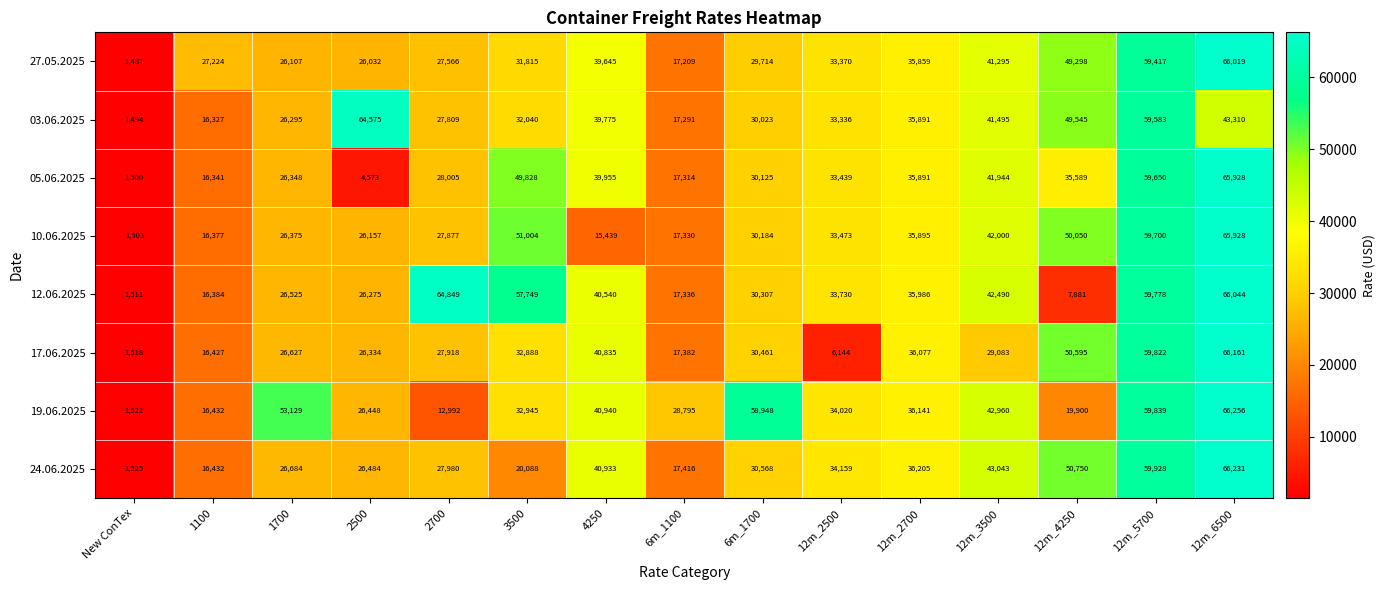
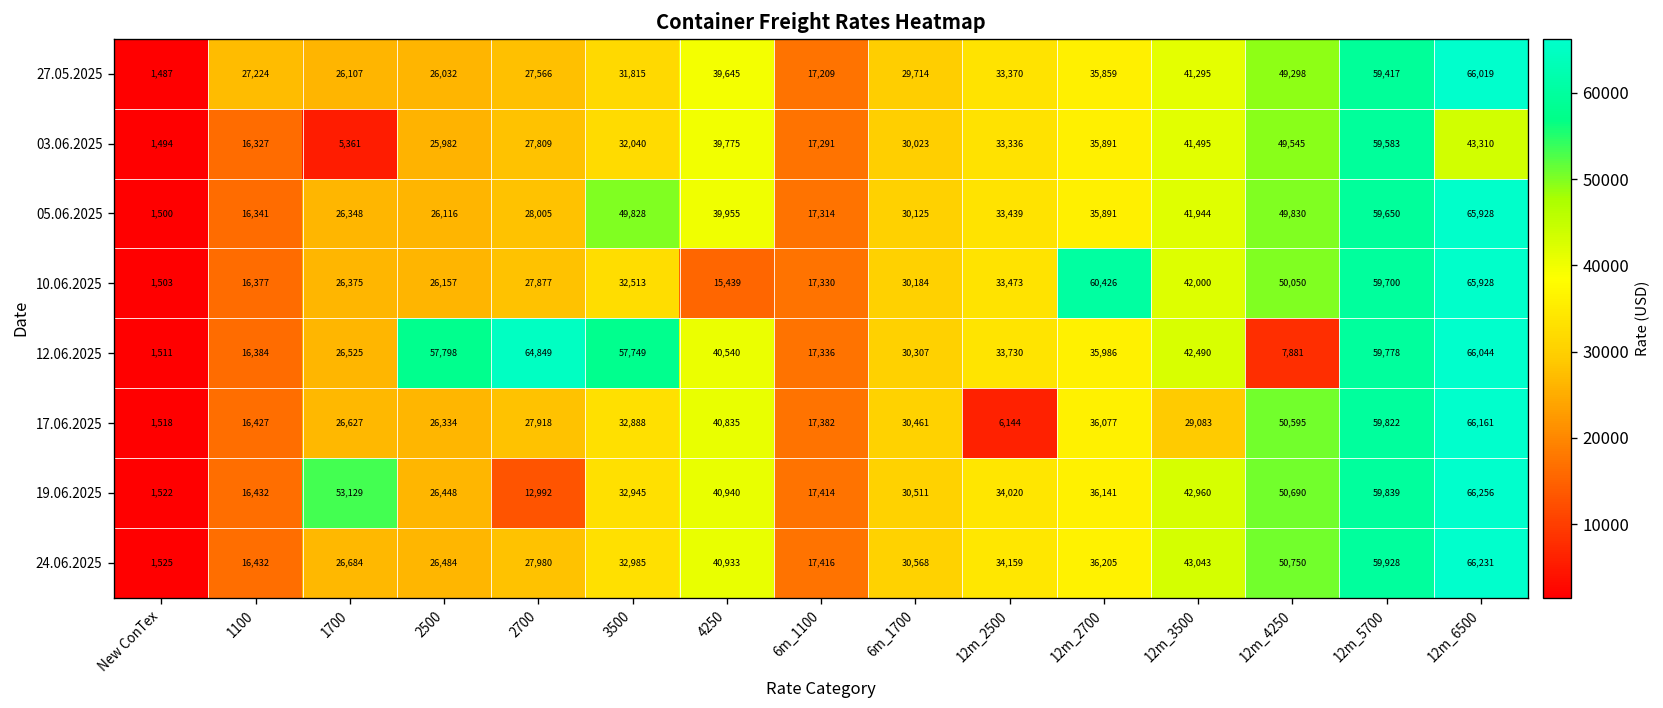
  {
    "27.05.2025": {
      "New ConTex": "1,487",
      "1100": "27,224",
      "1700": "26,107",
      "2500": "26,032",
      "2700": "27,566",
      "3500": "31,815",
      "4250": "39,645",
      "6m_1100": "17,209",
      "6m_1700": "29,714",
      "12m_2500": "33,370",
      "12m_2700": "35,859",
      "12m_3500": "41,295",
      "12m_4250": "49,298",
      "12m_5700": "59,417",
      "12m_6500": "66,019"
    },
    "03.06.2025": {
      "New ConTex": "1,494",
      "1100": "16,327",
-     "1700": "26,295",
-     "2500": "64,575",
+     "1700": "5,361",
+     "2500": "25,982",
      "2700": "27,809",
      "3500": "32,040",
      "4250": "39,775",
      "6m_1100": "17,291",
      "6m_1700": "30,023",
      "12m_2500": "33,336",
      "12m_2700": "35,891",
      "12m_3500": "41,495",
      "12m_4250": "49,545",
      "12m_5700": "59,583",
      "12m_6500": "43,310"
    },
    "05.06.2025": {
      "New ConTex": "1,500",
      "1100": "16,341",
      "1700": "26,348",
-     "2500": "4,573",
+     "2500": "26,116",
      "2700": "28,005",
      "3500": "49,828",
      "4250": "39,955",
      "6m_1100": "17,314",
      "6m_1700": "30,125",
      "12m_2500": "33,439",
      "12m_2700": "35,891",
      "12m_3500": "41,944",
-     "12m_4250": "35,589",
+     "12m_4250": "49,830",
      "12m_5700": "59,650",
      "12m_6500": "65,928"
    },
    "10.06.2025": {
      "New ConTex": "1,503",
      "1100": "16,377",
      "1700": "26,375",
      "2500": "26,157",
      "2700": "27,877",
-     "3500": "51,004",
+     "3500": "32,513",
      "4250": "15,439",
      "6m_1100": "17,330",
      "6m_1700": "30,184",
      "12m_2500": "33,473",
-     "12m_2700": "35,895",
+     "12m_2700": "60,426",
      "12m_3500": "42,000",
      "12m_4250": "50,050",
      "12m_5700": "59,700",
      "12m_6500": "65,928"
    },
    "12.06.2025": {
      "New ConTex": "1,511",
      "1100": "16,384",
      "1700": "26,525",
-     "2500": "26,275",
+     "2500": "57,798",
      "2700": "64,849",
      "3500": "57,749",
      "4250": "40,540",
      "6m_1100": "17,336",
      "6m_1700": "30,307",
      "12m_2500": "33,730",
      "12m_2700": "35,986",
      "12m_3500": "42,490",
      "12m_4250": "7,881",
      "12m_5700": "59,778",
      "12m_6500": "66,044"
    },
    "17.06.2025": {
      "New ConTex": "1,518",
      "1100": "16,427",
      "1700": "26,627",
      "2500": "26,334",
      "2700": "27,918",
      "3500": "32,888",
      "4250": "40,835",
      "6m_1100": "17,382",
      "6m_1700": "30,461",
      "12m_2500": "6,144",
      "12m_2700": "36,077",
      "12m_3500": "29,083",
      "12m_4250": "50,595",
      "12m_5700": "59,822",
      "12m_6500": "66,161"
    },
    "19.06.2025": {
      "New ConTex": "1,522",
      "1100": "16,432",
      "1700": "53,129",
      "2500": "26,448",
      "2700": "12,992",
      "3500": "32,945",
      "4250": "40,940",
-     "6m_1100": "28,795",
-     "6m_1700": "58,948",
+     "6m_1100": "17,414",
+     "6m_1700": "30,511",
      "12m_2500": "34,020",
      "12m_2700": "36,141",
      "12m_3500": "42,960",
-     "12m_4250": "19,900",
+     "12m_4250": "50,690",
      "12m_5700": "59,839",
      "12m_6500": "66,256"
    },
    "24.06.2025": {
      "New ConTex": "1,525",
      "1100": "16,432",
      "1700": "26,684",
      "2500": "26,484",
      "2700": "27,980",
-     "3500": "20,088",
+     "3500": "32,985",
      "4250": "40,933",
      "6m_1100": "17,416",
      "6m_1700": "30,568",
      "12m_2500": "34,159",
      "12m_2700": "36,205",
      "12m_3500": "43,043",
      "12m_4250": "50,750",
      "12m_5700": "59,928",
      "12m_6500": "66,231"
    }
  }
